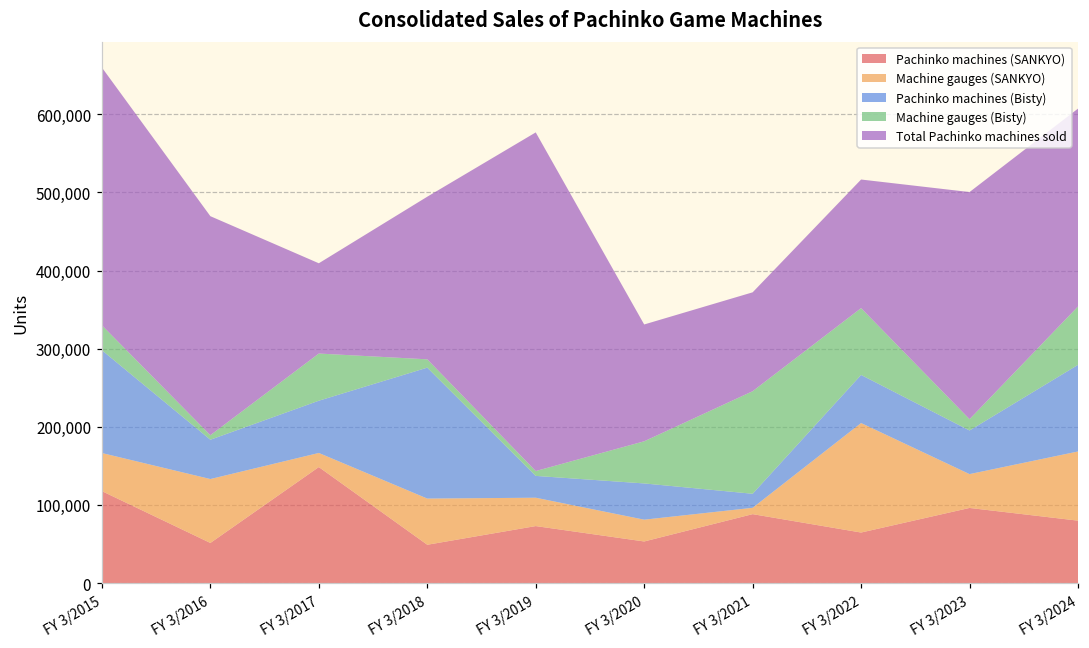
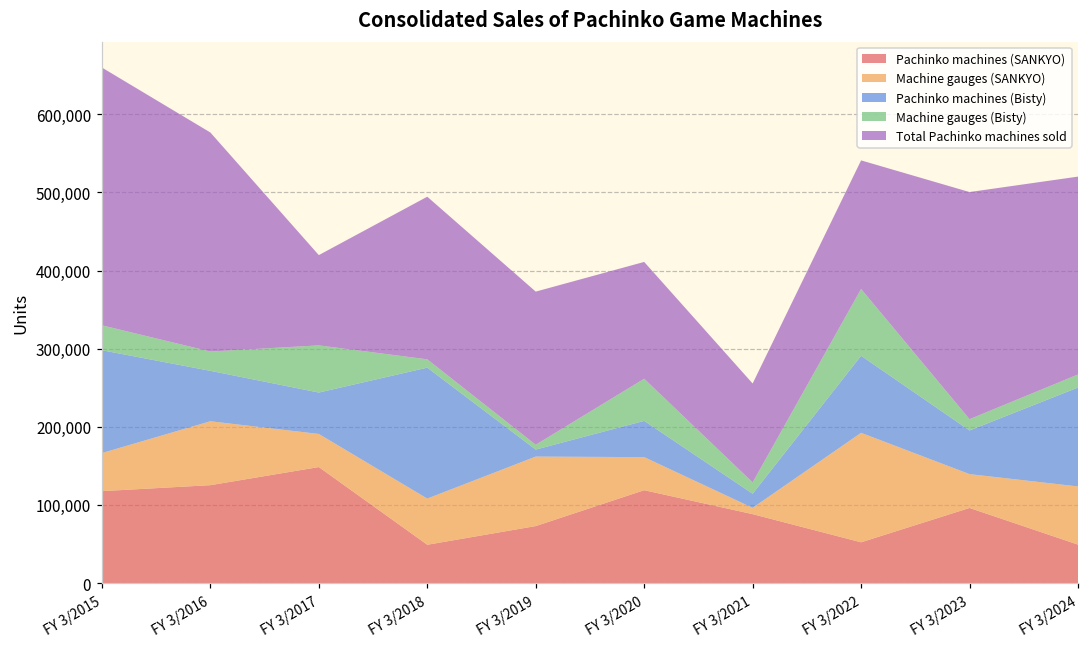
  {
    "Pachinko machines (SANKYO)": {
      "FY 3/2015": "120,000",
-     "FY 3/2016": "50,000",
+     "FY 3/2016": "130,000",
      "FY 3/2017": "150,000",
      "FY 3/2018": "50,000",
      "FY 3/2019": "70,000",
-     "FY 3/2020": "50,000",
+     "FY 3/2020": "120,000",
      "FY 3/2021": "90,000",
-     "FY 3/2022": "60,000",
+     "FY 3/2022": "50,000",
      "FY 3/2023": "100,000",
-     "FY 3/2024": "80,000"
+     "FY 3/2024": "50,000"
    },
    "Machine gauges (SANKYO)": {
      "FY 3/2015": "50,000",
      "FY 3/2016": "80,000",
-     "FY 3/2017": "20,000",
+     "FY 3/2017": "40,000",
      "FY 3/2018": "60,000",
-     "FY 3/2019": "40,000",
-     "FY 3/2020": "30,000",
+     "FY 3/2019": "90,000",
+     "FY 3/2020": "40,000",
      "FY 3/2021": "10,000",
      "FY 3/2022": "140,000",
      "FY 3/2023": "40,000",
-     "FY 3/2024": "90,000"
+     "FY 3/2024": "70,000"
    },
    "Pachinko machines (Bisty)": {
      "FY 3/2015": "130,000",
-     "FY 3/2016": "50,000",
-     "FY 3/2017": "70,000",
+     "FY 3/2016": "60,000",
+     "FY 3/2017": "50,000",
      "FY 3/2018": "170,000",
-     "FY 3/2019": "30,000",
+     "FY 3/2019": "10,000",
      "FY 3/2020": "50,000",
      "FY 3/2021": "20,000",
-     "FY 3/2022": "60,000",
+     "FY 3/2022": "100,000",
      "FY 3/2023": "60,000",
-     "FY 3/2024": "110,000"
+     "FY 3/2024": "130,000"
    },
    "Machine gauges (Bisty)": {
      "FY 3/2015": "30,000",
-     "FY 3/2016": "10,000",
+     "FY 3/2016": "20,000",
      "FY 3/2017": "60,000",
      "FY 3/2018": "10,000",
      "FY 3/2019": "10,000",
      "FY 3/2020": "50,000",
-     "FY 3/2021": "130,000",
+     "FY 3/2021": "10,000",
      "FY 3/2022": "90,000",
      "FY 3/2023": "10,000",
-     "FY 3/2024": "70,000"
+     "FY 3/2024": "20,000"
    },
    "Total Pachinko machines sold": {
      "FY 3/2015": "330,000",
      "FY 3/2016": "280,000",
      "FY 3/2017": "120,000",
      "FY 3/2018": "210,000",
-     "FY 3/2019": "430,000",
+     "FY 3/2019": "200,000",
      "FY 3/2020": "150,000",
      "FY 3/2021": "130,000",
      "FY 3/2022": "160,000",
      "FY 3/2023": "290,000",
      "FY 3/2024": "250,000"
    }
  }
